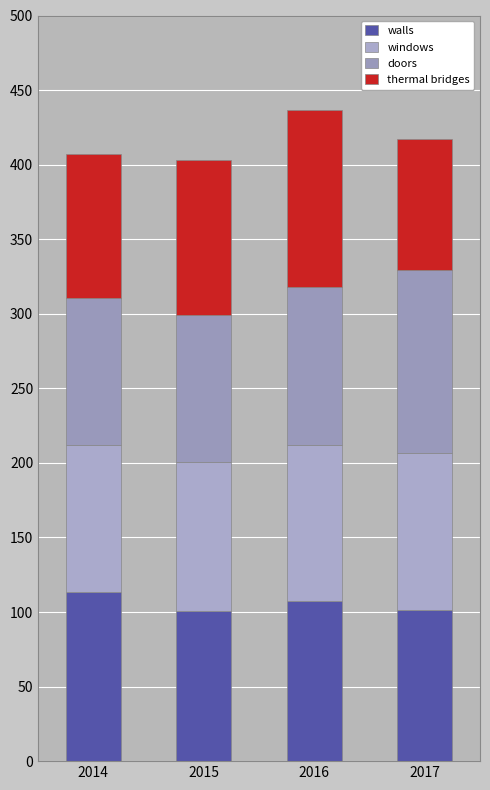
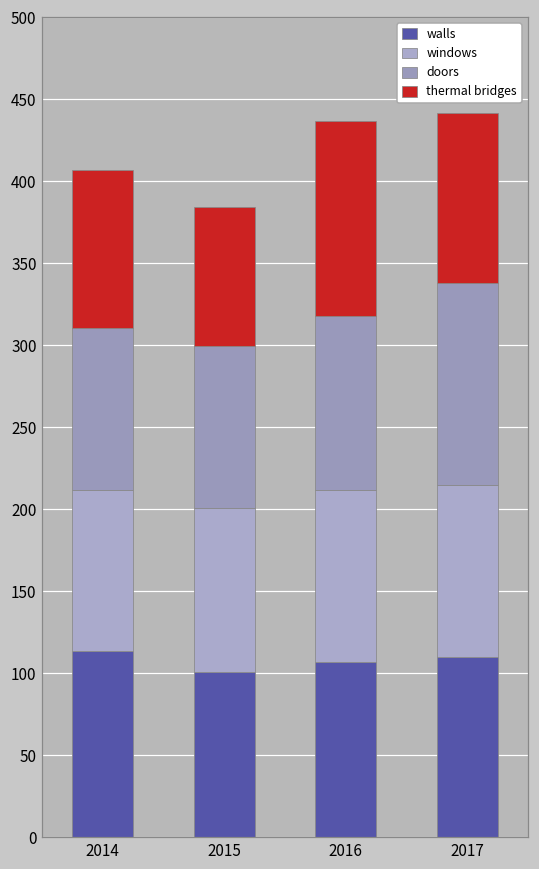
  {
    "walls": {
      "2014": 113,
      "2015": 101,
      "2016": 107,
-     "2017": 101
+     "2017": 110
    },
    "thermal bridges": {
      "2014": 97,
-     "2015": 104,
+     "2015": 85,
      "2016": 119,
-     "2017": 88
+     "2017": 104
    }
  }
